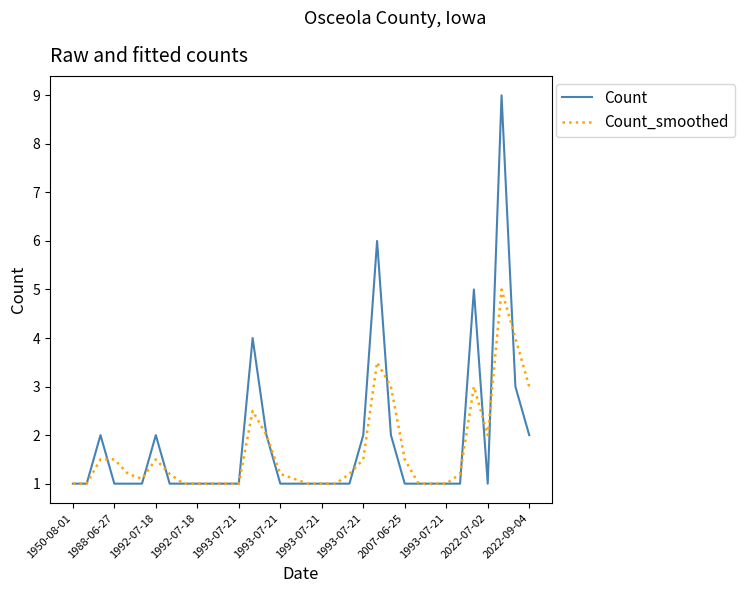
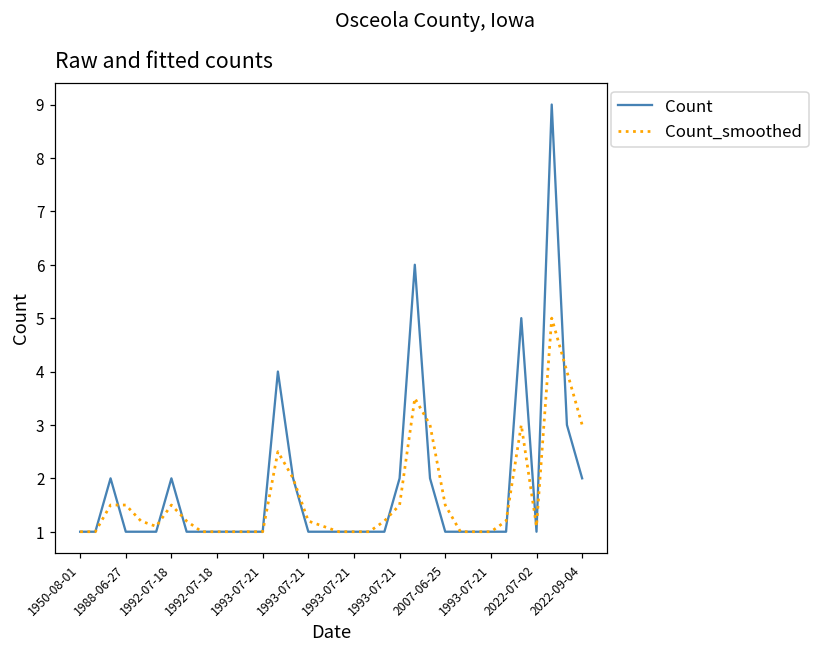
  {
    "Count": {
      "2022-07-02": 1.0
    },
    "Count_smoothed": {
-     "2022-07-02": 2.0
+     "2022-07-02": 1.1
    }
  }
